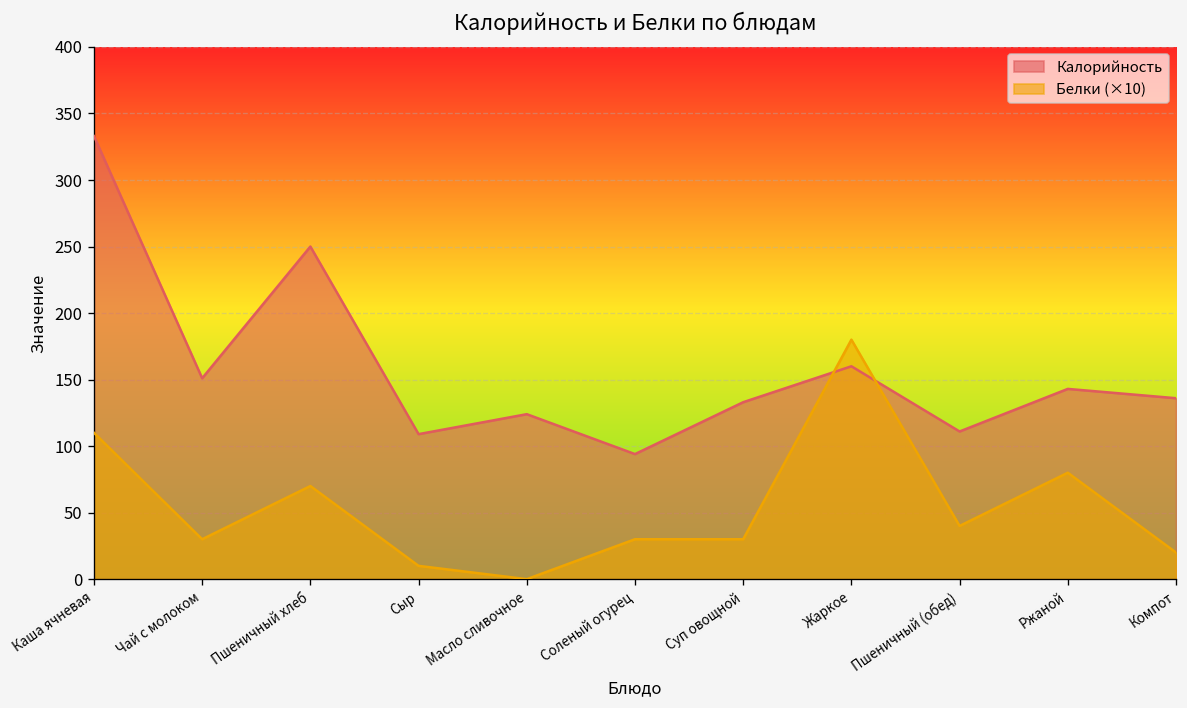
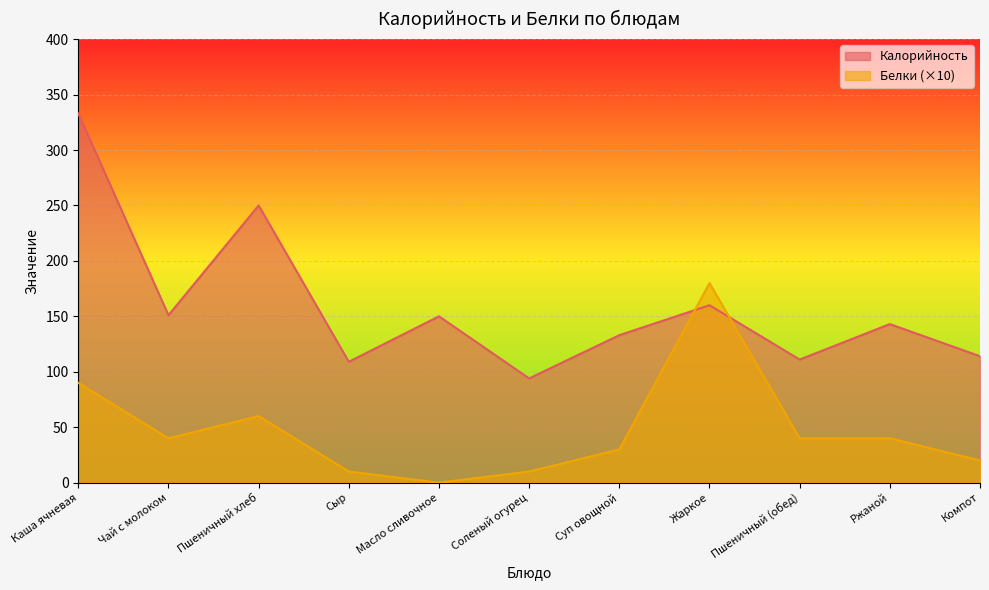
  {
    "Калорийность": {
      "Каша ячневая": 333,
      "Чай с молоком": 151,
      "Пшеничный хлеб": 250,
      "Сыр": 109,
-     "Масло сливочное": 124,
+     "Масло сливочное": 150,
      "Соленый огурец": 94,
      "Суп овощной": 133,
      "Жаркое": 160,
      "Пшеничный (обед)": 111,
      "Ржаной": 143,
-     "Компот": 136
+     "Компот": 114
    },
    "Белки (×10)": {
-     "Каша ячневая": 110,
-     "Чай с молоком": 30,
-     "Пшеничный хлеб": 70,
+     "Каша ячневая": 90,
+     "Чай с молоком": 40,
+     "Пшеничный хлеб": 60,
      "Сыр": 10,
      "Масло сливочное": 0,
-     "Соленый огурец": 30,
+     "Соленый огурец": 10,
      "Суп овощной": 30,
      "Жаркое": 180,
      "Пшеничный (обед)": 40,
-     "Ржаной": 80,
+     "Ржаной": 40,
      "Компот": 20
    }
  }
